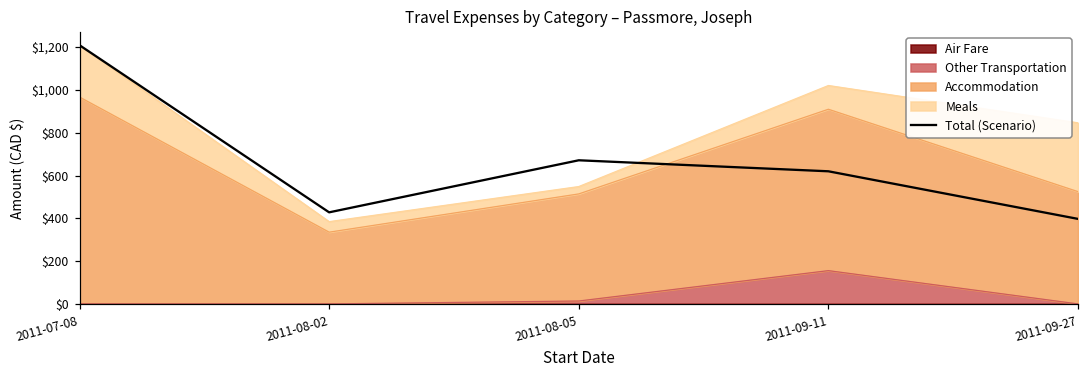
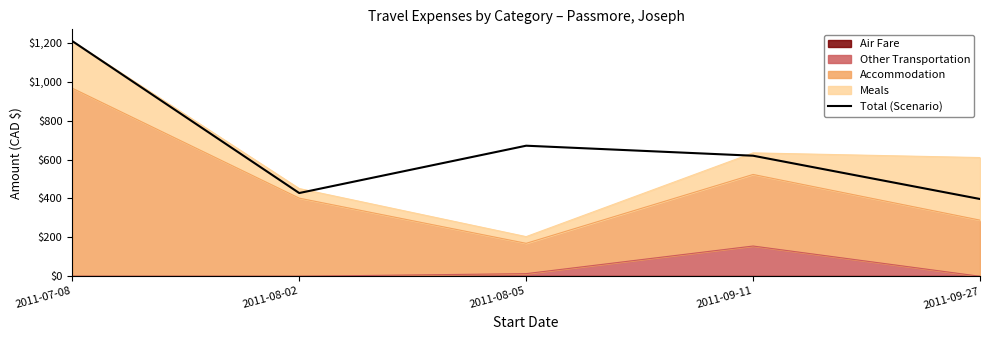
  {
    "Air Fare": {
      "2011-08-05": "$0",
      "2011-09-11": "$0"
    },
    "Other Transportation": {
      "2011-08-05": "$10",
      "2011-09-11": "$160"
    },
    "Accommodation": {
      "2011-07-08": "$970",
-     "2011-08-02": "$340",
-     "2011-08-05": "$500",
-     "2011-09-11": "$750",
-     "2011-09-27": "$520"
+     "2011-08-02": "$400",
+     "2011-08-05": "$160",
+     "2011-09-11": "$370",
+     "2011-09-27": "$290"
    },
    "Meals": {
      "2011-08-02": "$50",
      "2011-08-05": "$30",
      "2011-09-11": "$110",
      "2011-09-27": "$320"
    },
    "Total (Scenario)": {
      "2011-08-02": "$430",
      "2011-08-05": "$670",
      "2011-09-11": "$620",
      "2011-09-27": "$400"
    }
  }
